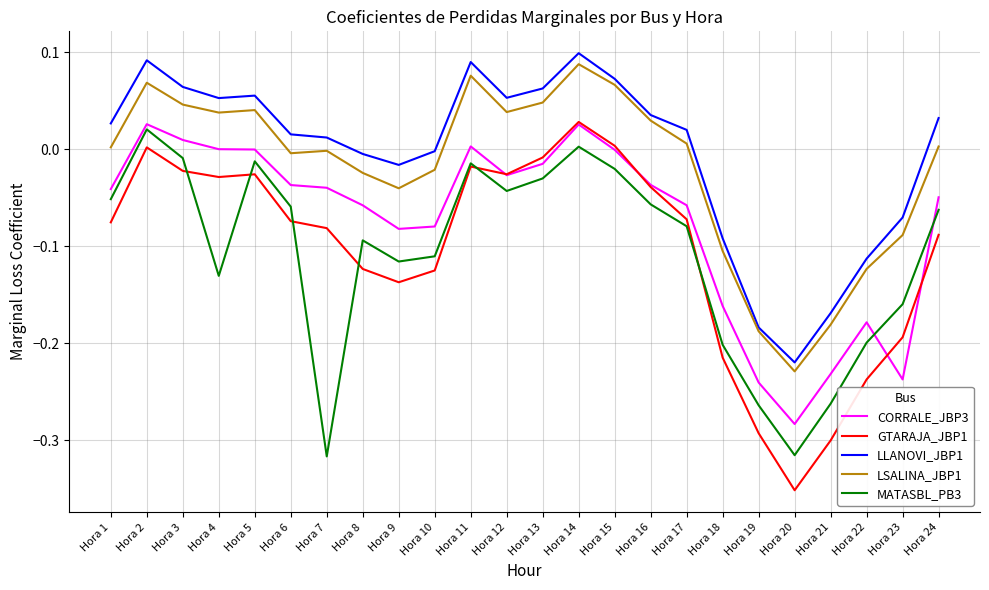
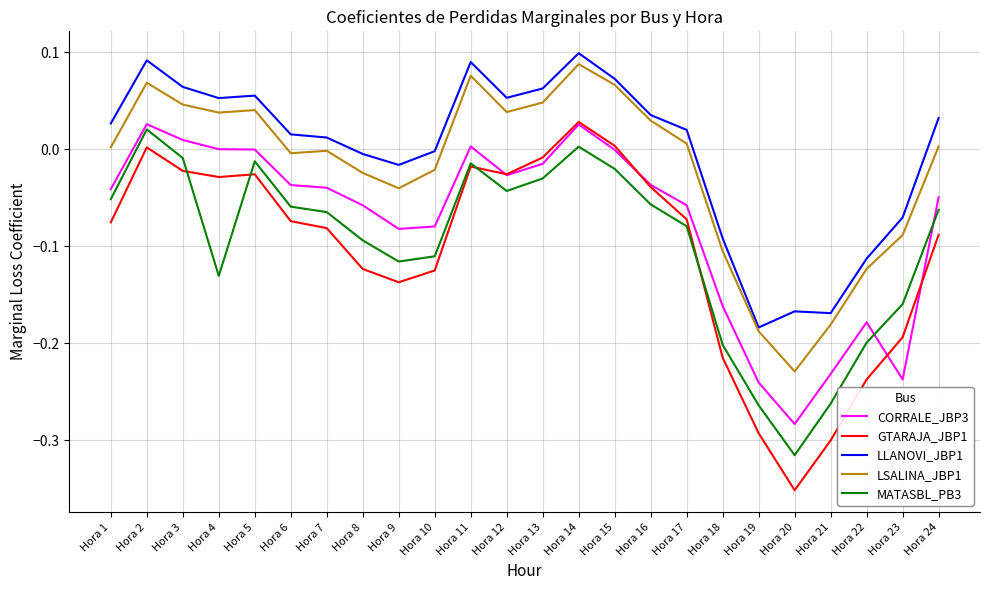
  {
    "CORRALE_JBP3": {
      "Hora 1": -0.04,
      "Hora 2": 0.03,
      "Hora 3": 0.01,
      "Hora 4": 0.00,
      "Hora 5": 0.00,
      "Hora 6": -0.04,
      "Hora 7": -0.04,
      "Hora 8": -0.06,
      "Hora 9": -0.08,
      "Hora 10": -0.08,
      "Hora 11": 0.00,
      "Hora 13": -0.02,
      "Hora 15": 0.00,
      "Hora 17": -0.06,
      "Hora 18": -0.16,
      "Hora 19": -0.24,
      "Hora 20": -0.28,
      "Hora 21": -0.23,
      "Hora 22": -0.18,
      "Hora 23": -0.24,
      "Hora 24": -0.05
    },
    "GTARAJA_JBP1": {
      "Hora 1": -0.08,
      "Hora 2": 0.00,
      "Hora 3": -0.02,
      "Hora 4": -0.03,
      "Hora 5": -0.03,
      "Hora 6": -0.07,
      "Hora 7": -0.08,
      "Hora 8": -0.12,
      "Hora 9": -0.14,
      "Hora 10": -0.13,
      "Hora 11": -0.02,
      "Hora 13": -0.01,
      "Hora 15": 0.00,
      "Hora 17": -0.07,
      "Hora 18": -0.21,
      "Hora 19": -0.29,
      "Hora 20": -0.35,
      "Hora 21": -0.30,
      "Hora 22": -0.24,
      "Hora 23": -0.19,
      "Hora 24": -0.09
    },
    "LLANOVI_JBP1": {
      "Hora 1": 0.03,
      "Hora 2": 0.09,
      "Hora 3": 0.06,
      "Hora 4": 0.05,
      "Hora 5": 0.06,
      "Hora 6": 0.02,
      "Hora 7": 0.01,
      "Hora 8": -0.01,
      "Hora 9": -0.02,
      "Hora 10": 0.00,
      "Hora 11": 0.09,
      "Hora 12": 0.05,
      "Hora 13": 0.06,
      "Hora 14": 0.10,
      "Hora 15": 0.07,
      "Hora 16": 0.04,
      "Hora 17": 0.02,
      "Hora 18": -0.09,
      "Hora 19": -0.18,
-     "Hora 20": -0.22,
+     "Hora 20": -0.17,
      "Hora 21": -0.17,
      "Hora 22": -0.11,
      "Hora 23": -0.07,
      "Hora 24": 0.03
    },
    "LSALINA_JBP1": {
      "Hora 1": 0.00,
      "Hora 2": 0.07,
      "Hora 3": 0.05,
      "Hora 4": 0.04,
      "Hora 5": 0.04,
      "Hora 6": 0.00,
      "Hora 7": 0.00,
      "Hora 8": -0.02,
      "Hora 9": -0.04,
      "Hora 10": -0.02,
      "Hora 11": 0.08,
      "Hora 12": 0.04,
      "Hora 13": 0.05,
      "Hora 14": 0.09,
      "Hora 15": 0.07,
      "Hora 16": 0.03,
      "Hora 17": 0.01,
      "Hora 18": -0.11,
      "Hora 19": -0.19,
      "Hora 20": -0.23,
      "Hora 21": -0.18,
      "Hora 22": -0.12,
      "Hora 23": -0.09,
      "Hora 24": 0.00
    },
    "MATASBL_PB3": {
      "Hora 1": -0.05,
      "Hora 2": 0.02,
      "Hora 3": -0.01,
      "Hora 4": -0.13,
      "Hora 5": -0.01,
      "Hora 6": -0.06,
-     "Hora 7": -0.32,
+     "Hora 7": -0.06,
      "Hora 8": -0.09,
      "Hora 9": -0.12,
      "Hora 10": -0.11,
      "Hora 11": -0.01,
      "Hora 12": -0.04,
      "Hora 13": -0.03,
      "Hora 14": 0.00,
      "Hora 15": -0.02,
      "Hora 16": -0.06,
      "Hora 17": -0.08,
      "Hora 18": -0.20,
      "Hora 19": -0.26,
      "Hora 20": -0.32,
      "Hora 21": -0.26,
      "Hora 22": -0.20,
      "Hora 23": -0.16,
      "Hora 24": -0.06
    }
  }
